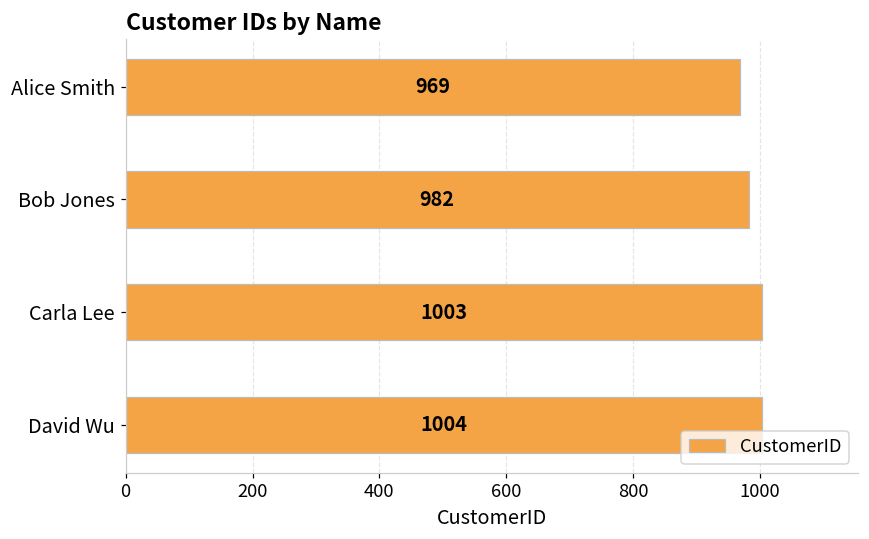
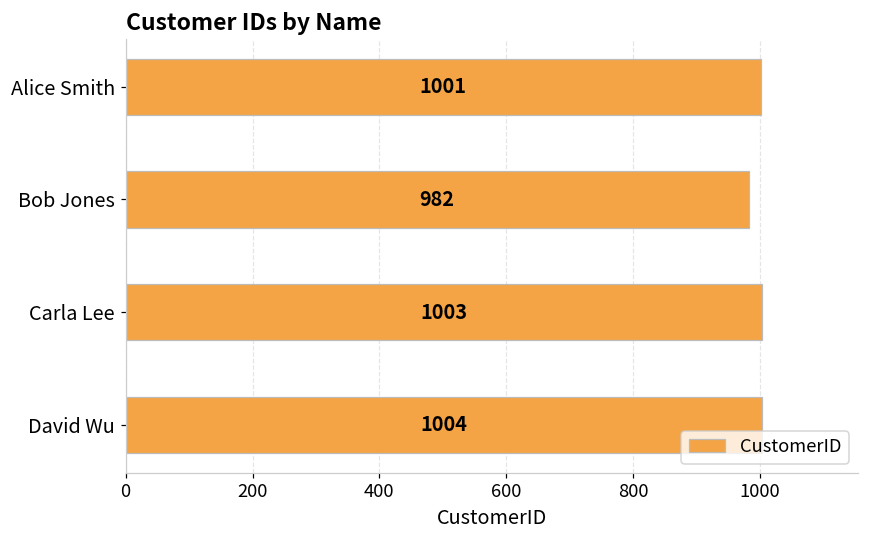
  {
-   "Alice Smith": 969,
+   "Alice Smith": 1001,
    "Bob Jones": 982,
    "Carla Lee": 1003,
    "David Wu": 1004
  }
